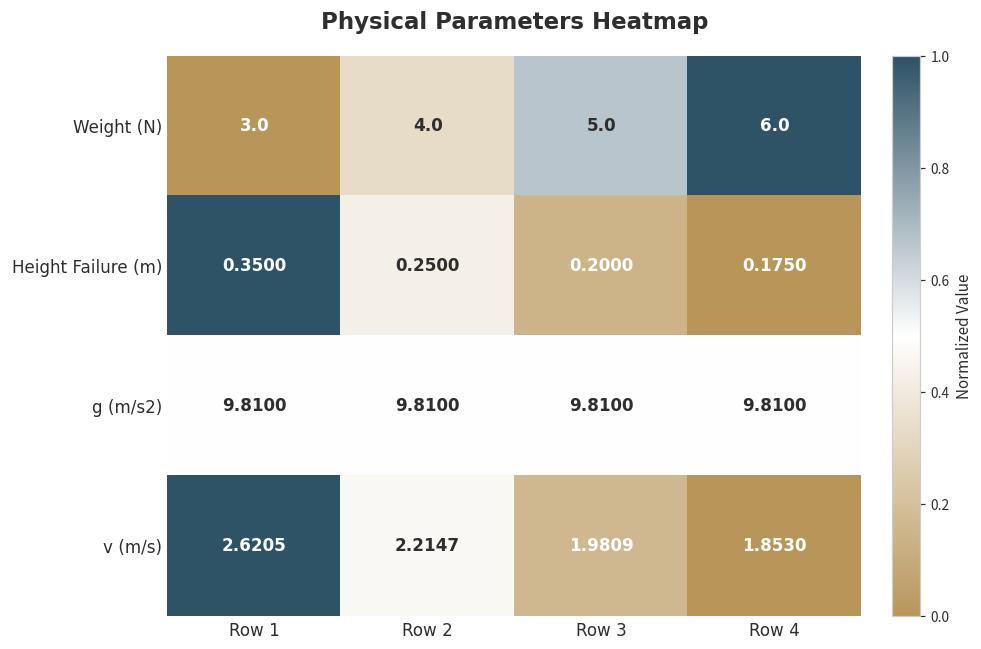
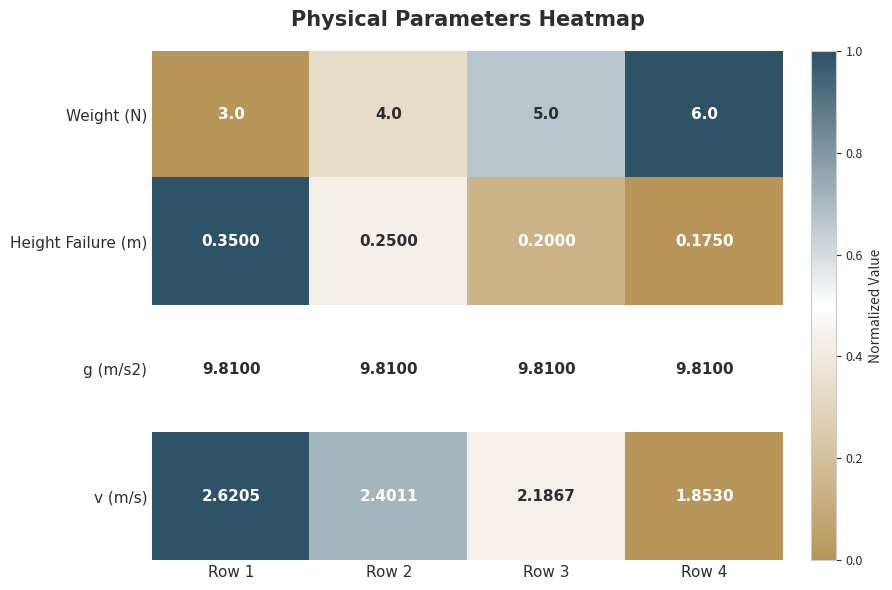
  {
    "Weight (N)": {
      "Row 1": 3.0,
      "Row 2": 4.0,
      "Row 3": 5.0,
      "Row 4": 6.0
    },
    "Height Failure (m)": {
      "Row 1": 0.3500,
      "Row 2": 0.2500,
      "Row 3": 0.2000,
      "Row 4": 0.1750
    },
    "g (m/s2)": {
      "Row 1": 9.8100,
      "Row 2": 9.8100,
      "Row 3": 9.8100,
      "Row 4": 9.8100
    },
    "v (m/s)": {
      "Row 1": 2.6205,
-     "Row 2": 2.2147,
-     "Row 3": 1.9809,
+     "Row 2": 2.4011,
+     "Row 3": 2.1867,
      "Row 4": 1.8530
    }
  }
